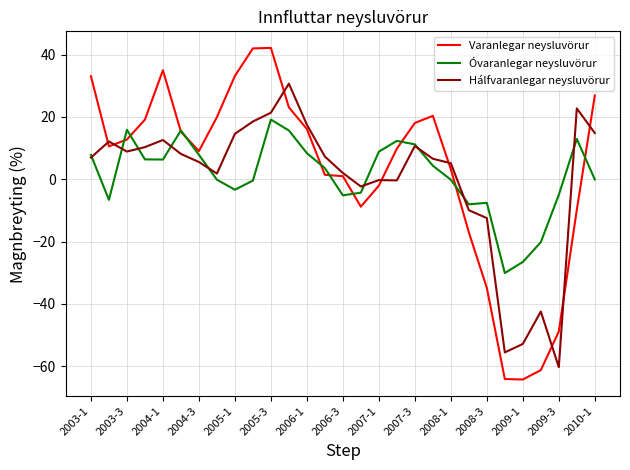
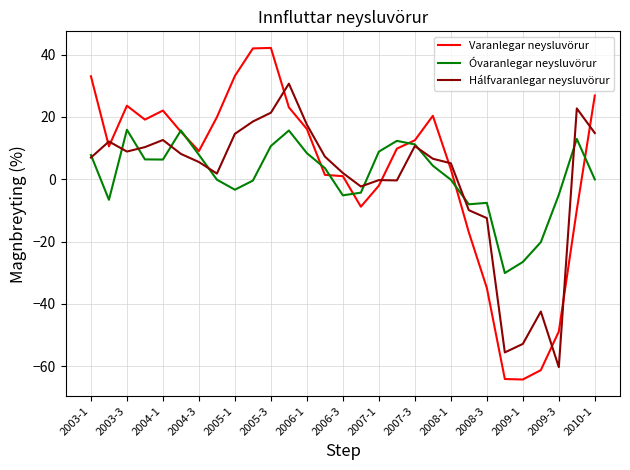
  {
    "Varanlegar neysluvörur": {
      "2003-1": 33,
-     "2003-3": 13,
-     "2004-1": 35,
+     "2003-3": 24,
+     "2004-1": 22,
      "2004-3": 9,
      "2005-1": 33,
      "2005-3": 42,
      "2006-1": 16,
      "2006-3": 1,
      "2007-1": -2,
-     "2007-3": 18,
+     "2007-3": 13,
      "2008-1": 3,
      "2008-3": -35,
      "2009-1": -64,
      "2009-3": -49,
      "2010-1": 27
    },
    "Óvaranlegar neysluvörur": {
      "2003-1": 8,
      "2003-3": 16,
      "2004-1": 6,
      "2004-3": 8,
      "2005-1": -3,
-     "2005-3": 19,
+     "2005-3": 11,
      "2006-1": 8,
      "2006-3": -5,
      "2007-1": 9,
      "2008-1": 0,
      "2008-3": -8,
      "2009-1": -27,
      "2009-3": -5,
      "2010-1": 0
    },
    "Hálfvaranlegar neysluvörur": {
      "2003-1": 7,
      "2003-3": 9,
      "2004-1": 13,
      "2004-3": 6,
      "2005-1": 15,
      "2005-3": 21,
      "2006-1": 18,
      "2006-3": 2,
      "2007-1": 0,
      "2008-1": 5,
      "2008-3": -12,
      "2009-1": -53,
      "2009-3": -60,
      "2010-1": 15
    }
  }
